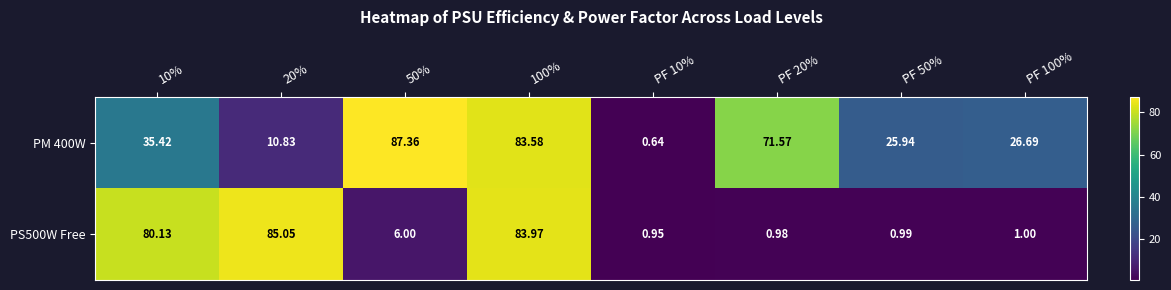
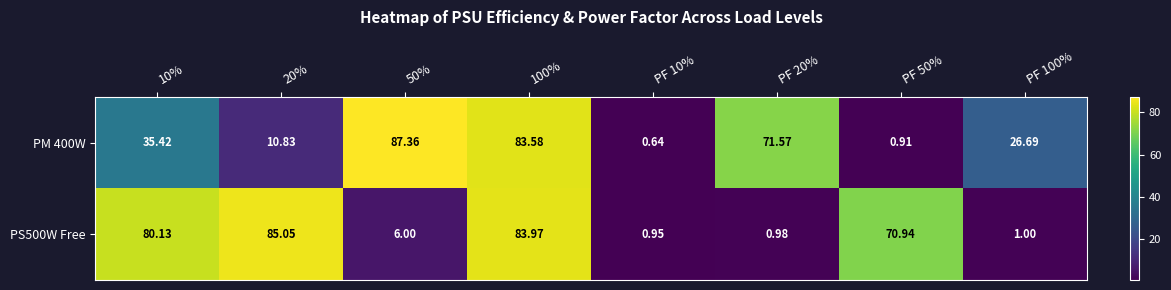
  {
    "PM 400W": {
      "10%": 35.42,
      "20%": 10.83,
      "50%": 87.36,
      "100%": 83.58,
      "PF 10%": 0.64,
      "PF 20%": 71.57,
-     "PF 50%": 25.94,
+     "PF 50%": 0.91,
      "PF 100%": 26.69
    },
    "PS500W Free": {
      "10%": 80.13,
      "20%": 85.05,
      "50%": 6.00,
      "100%": 83.97,
      "PF 10%": 0.95,
      "PF 20%": 0.98,
-     "PF 50%": 0.99,
+     "PF 50%": 70.94,
      "PF 100%": 1.00
    }
  }
